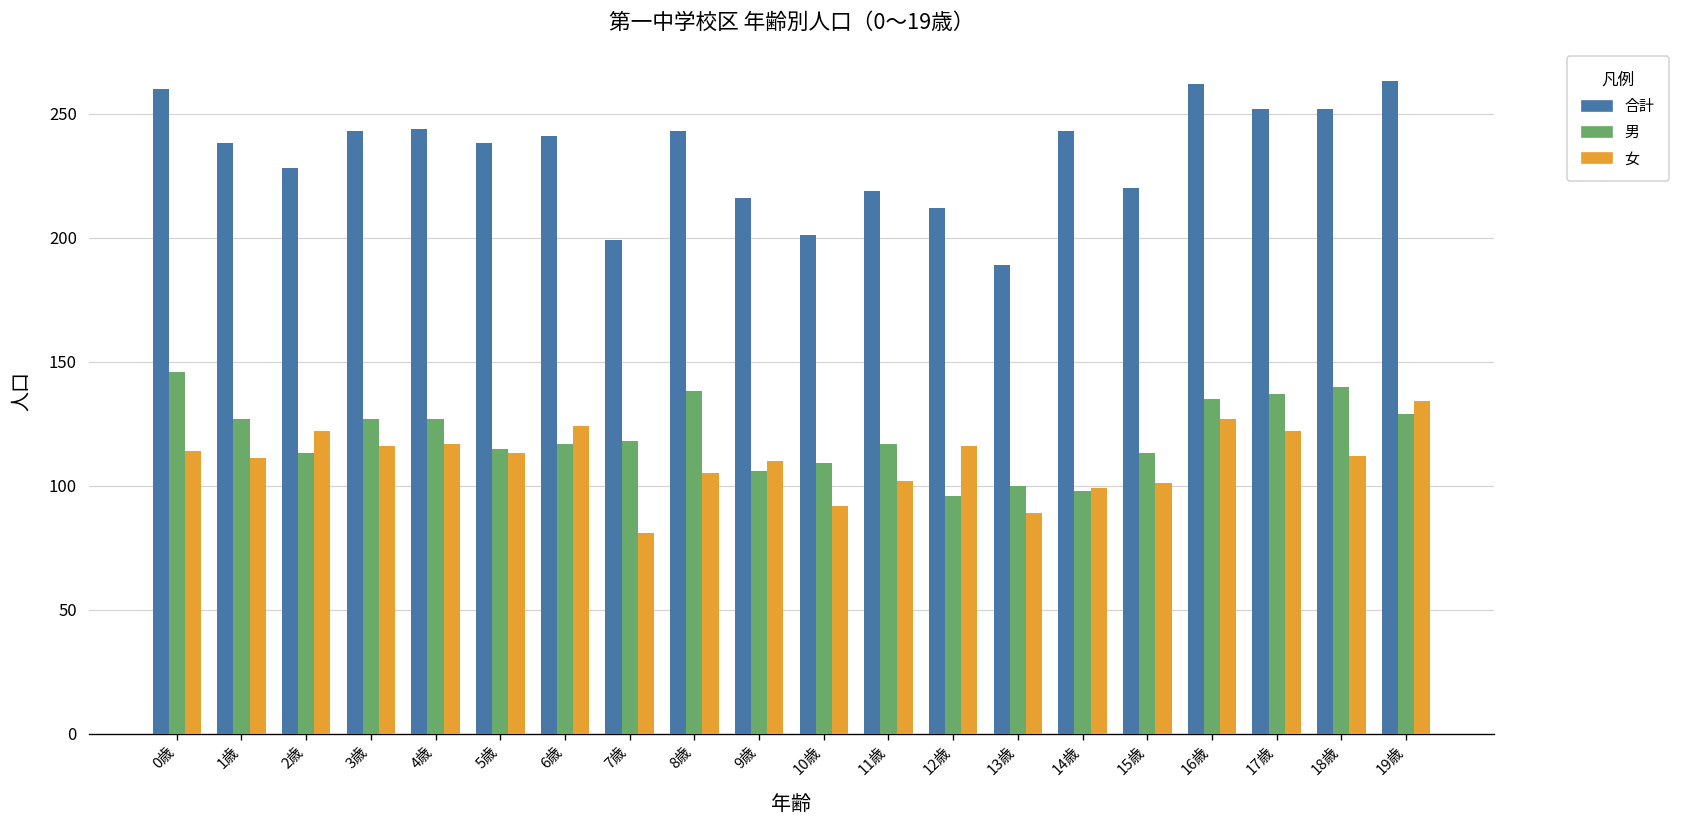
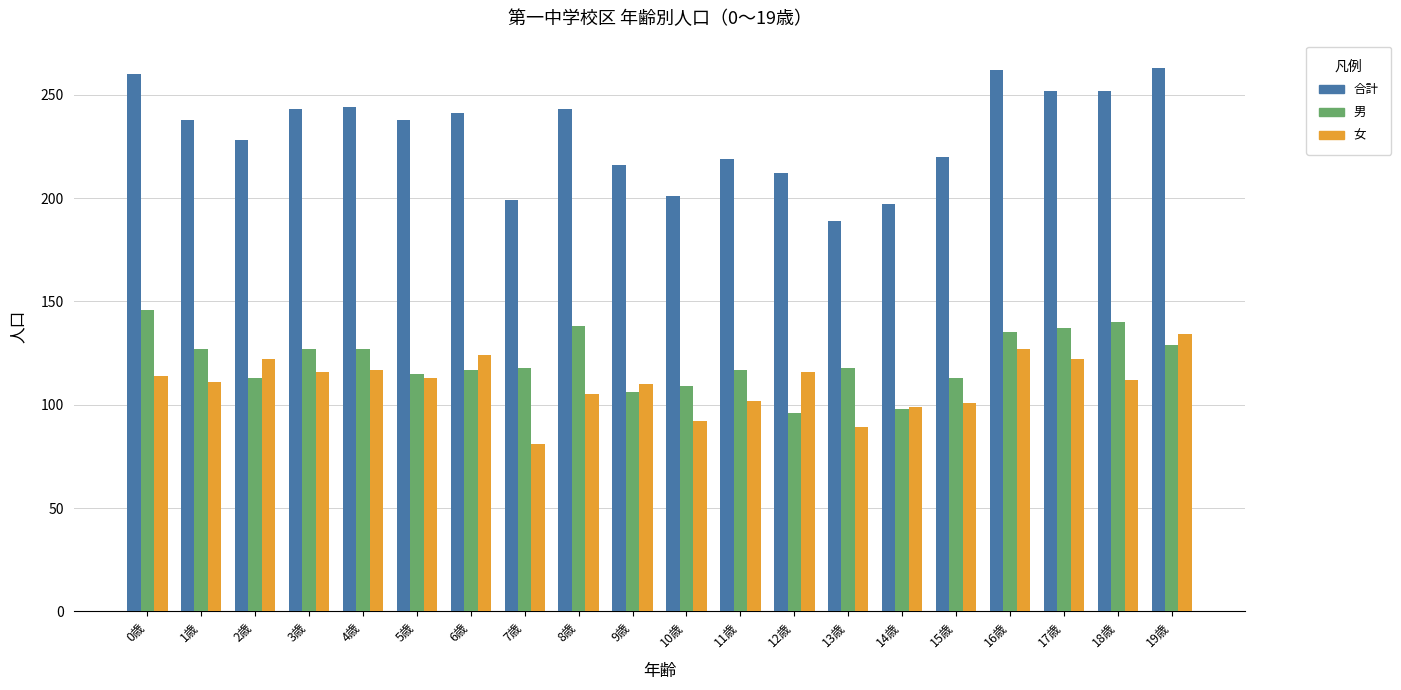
  {
    "合計": {
      "0歳": 260,
      "1歳": 238,
      "2歳": 228,
      "3歳": 243,
      "4歳": 244,
      "5歳": 238,
      "6歳": 241,
      "7歳": 199,
      "8歳": 243,
      "9歳": 216,
      "10歳": 201,
      "11歳": 219,
      "12歳": 212,
      "13歳": 189,
-     "14歳": 243,
+     "14歳": 197,
      "15歳": 220,
      "16歳": 262,
      "17歳": 252,
      "18歳": 252,
      "19歳": 263
    },
    "男": {
      "0歳": 146,
      "1歳": 127,
      "2歳": 113,
      "3歳": 127,
      "4歳": 127,
      "5歳": 115,
      "6歳": 117,
      "7歳": 118,
      "8歳": 138,
      "9歳": 106,
      "10歳": 109,
      "11歳": 117,
      "12歳": 96,
-     "13歳": 100,
+     "13歳": 118,
      "14歳": 98,
      "15歳": 113,
      "16歳": 135,
      "17歳": 137,
      "18歳": 140,
      "19歳": 129
    },
    "女": {
      "0歳": 114,
      "1歳": 111,
      "2歳": 122,
      "3歳": 116,
      "4歳": 117,
      "5歳": 113,
      "6歳": 124,
      "7歳": 81,
      "8歳": 105,
      "9歳": 110,
      "10歳": 92,
      "11歳": 102,
      "12歳": 116,
      "13歳": 89,
      "14歳": 99,
      "15歳": 101,
      "16歳": 127,
      "17歳": 122,
      "18歳": 112,
      "19歳": 134
    }
  }
